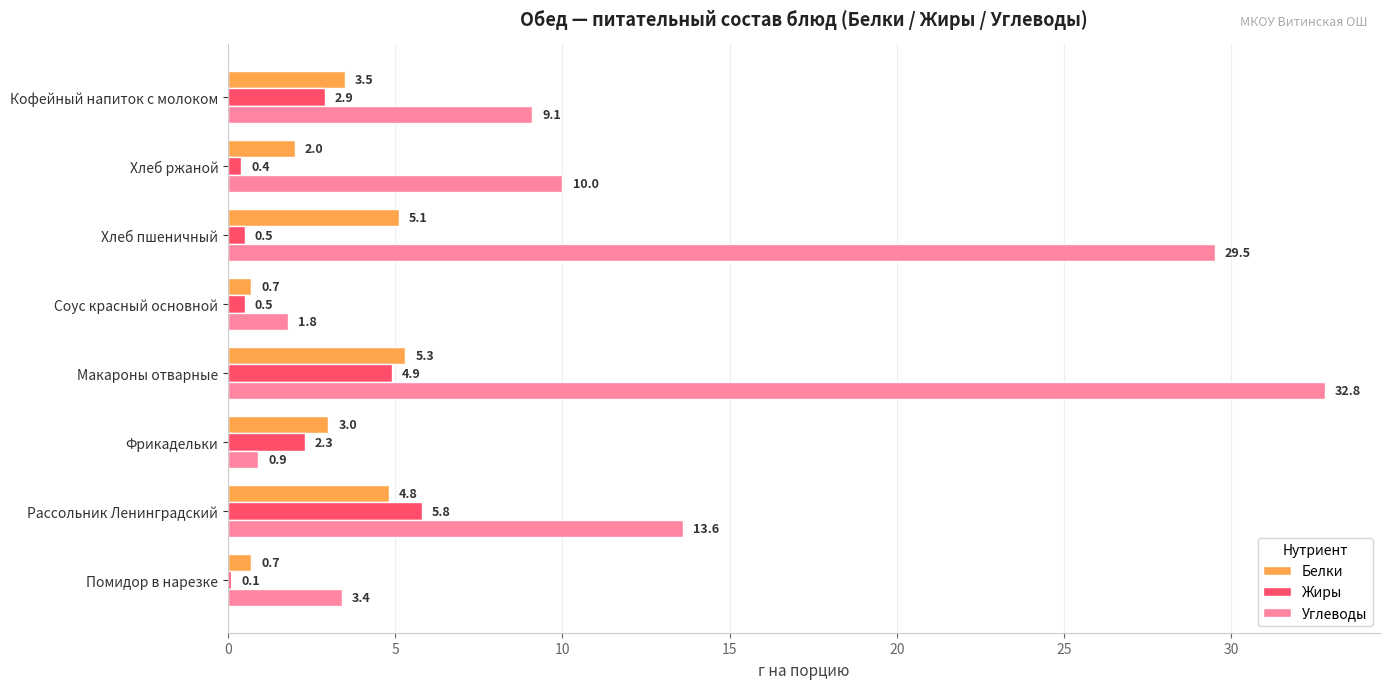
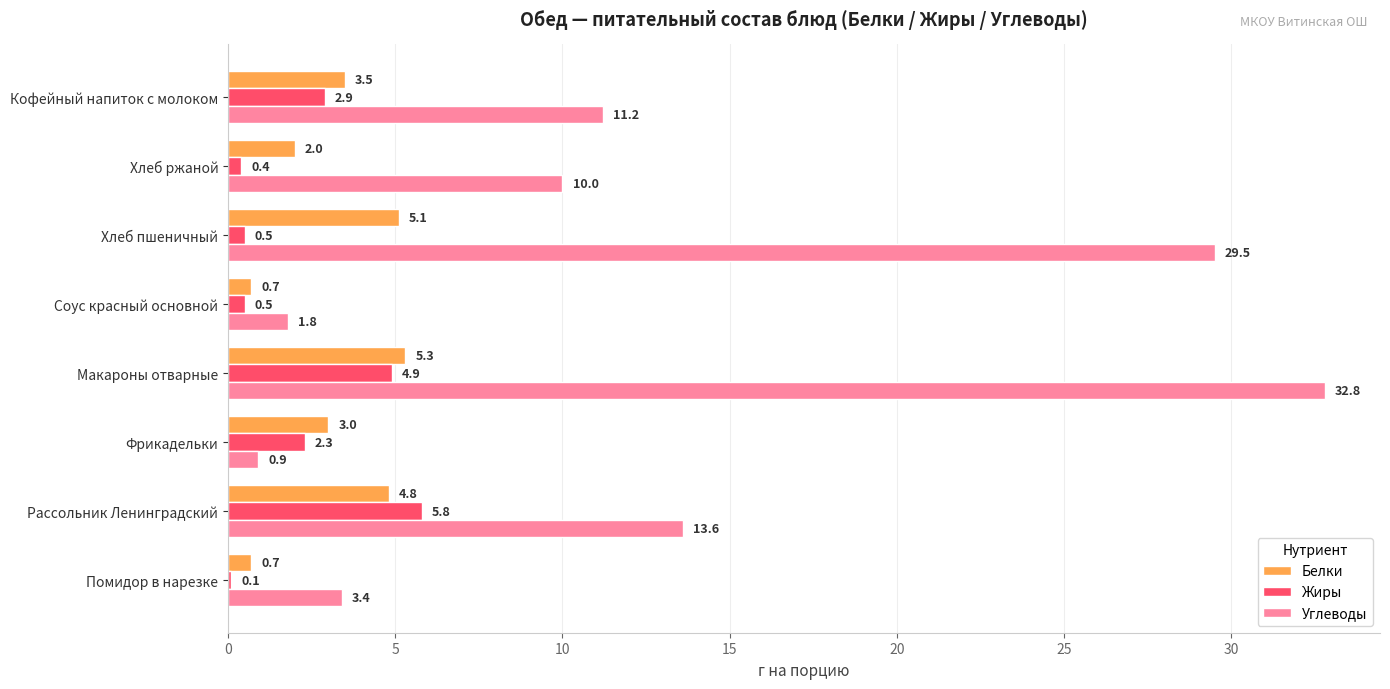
  {
    "Белки": {
      "Кофейный напиток с молоком": 3.5,
      "Хлеб ржаной": 2.0,
      "Хлеб пшеничный": 5.1,
      "Соус красный основной": 0.7,
      "Макароны отварные": 5.3,
      "Фрикадельки": 3.0,
      "Рассольник Ленинградский": 4.8,
      "Помидор в нарезке": 0.7
    },
    "Жиры": {
      "Кофейный напиток с молоком": 2.9,
      "Хлеб ржаной": 0.4,
      "Хлеб пшеничный": 0.5,
      "Соус красный основной": 0.5,
      "Макароны отварные": 4.9,
      "Фрикадельки": 2.3,
      "Рассольник Ленинградский": 5.8,
      "Помидор в нарезке": 0.1
    },
    "Углеводы": {
-     "Кофейный напиток с молоком": 9.1,
+     "Кофейный напиток с молоком": 11.2,
      "Хлеб ржаной": 10.0,
      "Хлеб пшеничный": 29.5,
      "Соус красный основной": 1.8,
      "Макароны отварные": 32.8,
      "Фрикадельки": 0.9,
      "Рассольник Ленинградский": 13.6,
      "Помидор в нарезке": 3.4
    }
  }
